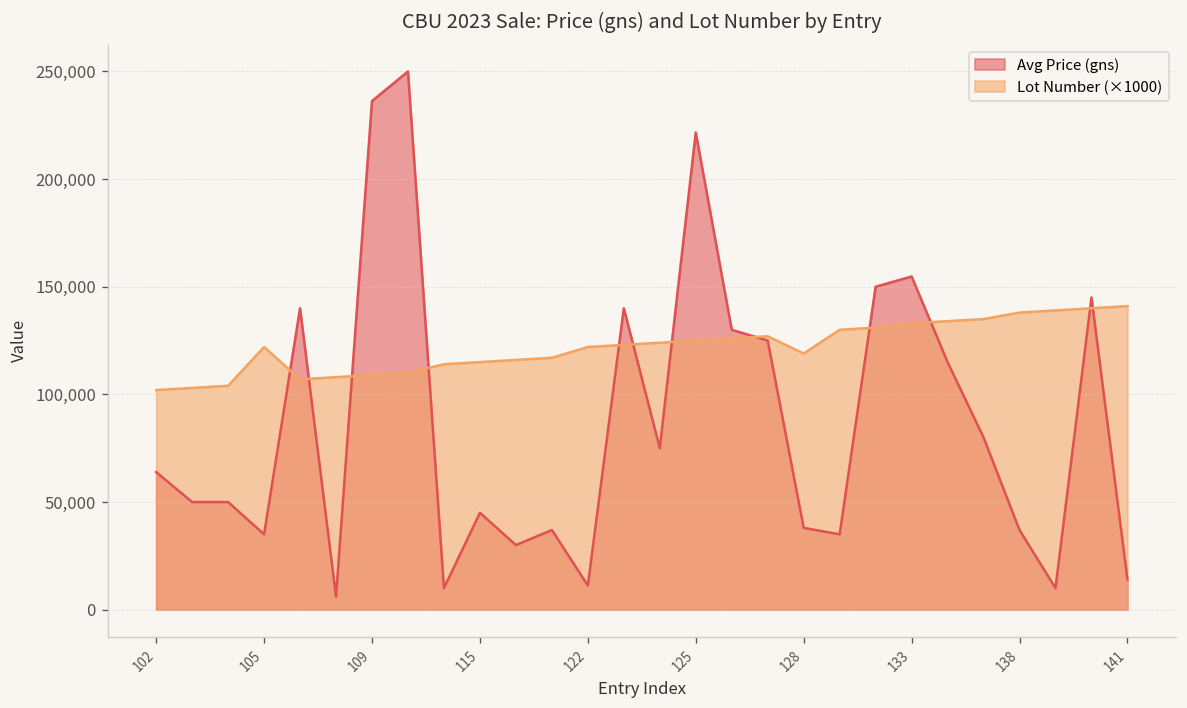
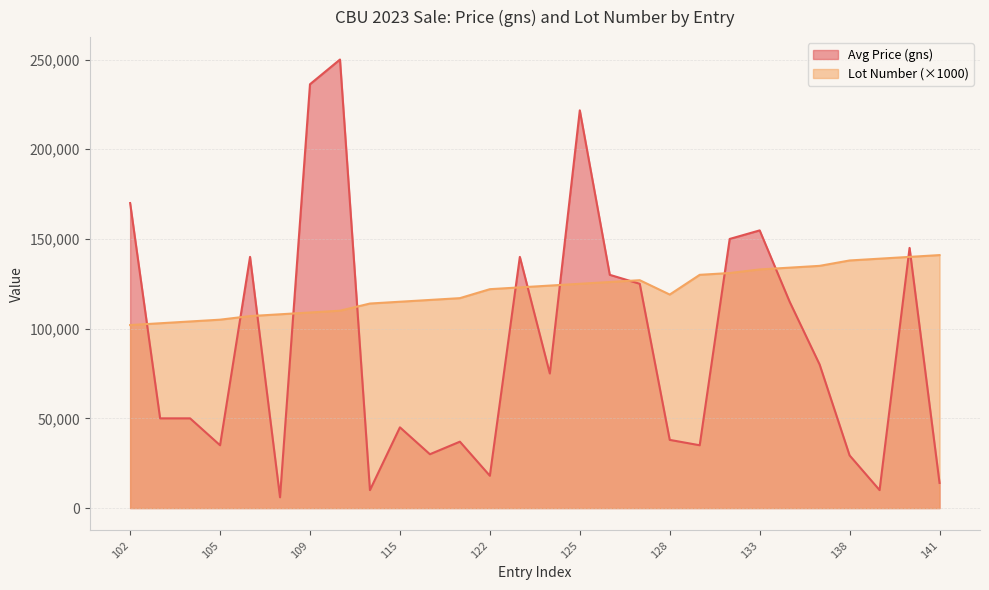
  {
    "Avg Price (gns)": {
-     "102": "64,000",
+     "102": "170,000",
      "105": "35,000",
      "109": "236,000",
      "115": "45,000",
-     "122": "11,000",
+     "122": "18,000",
      "125": "222,000",
      "128": "38,000",
      "133": "155,000",
-     "138": "37,000",
+     "138": "29,000",
      "141": "14,000"
    },
    "Lot Number (×1000)": {
      "102": "102,000",
-     "105": "122,000",
+     "105": "105,000",
      "109": "109,000",
      "115": "115,000",
      "122": "122,000",
      "125": "125,000",
      "128": "119,000",
      "133": "133,000",
      "138": "138,000",
      "141": "141,000"
    }
  }
